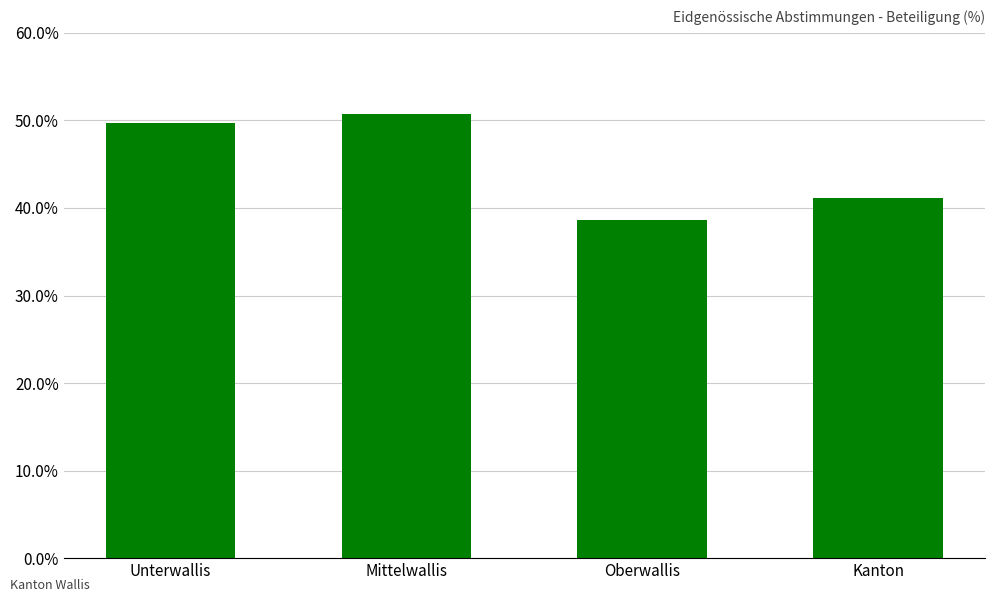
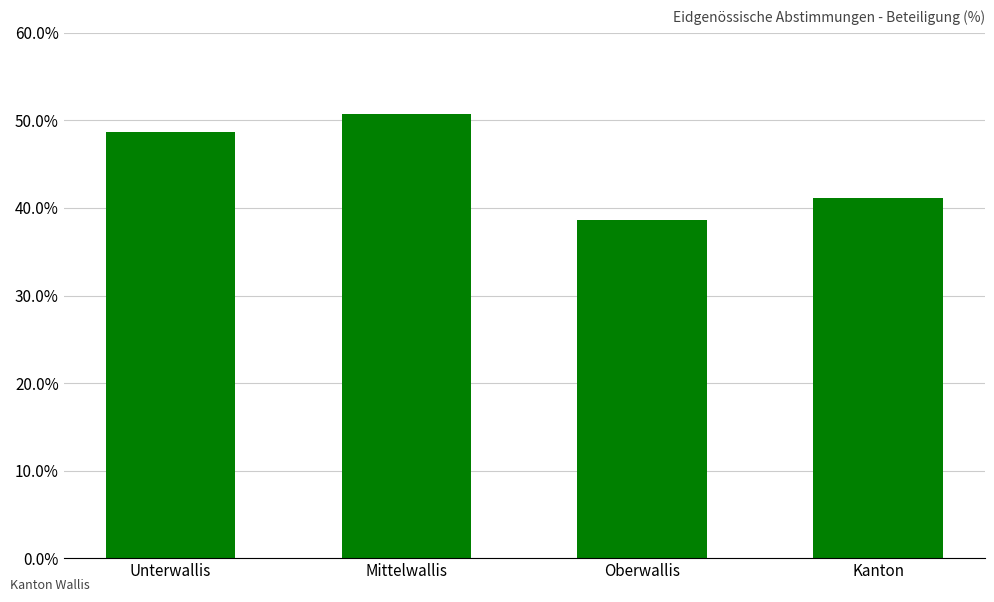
  {
-   "Unterwallis": "50%",
+   "Unterwallis": "49%",
    "Mittelwallis": "51%",
    "Oberwallis": "39%",
    "Kanton": "41%"
  }
